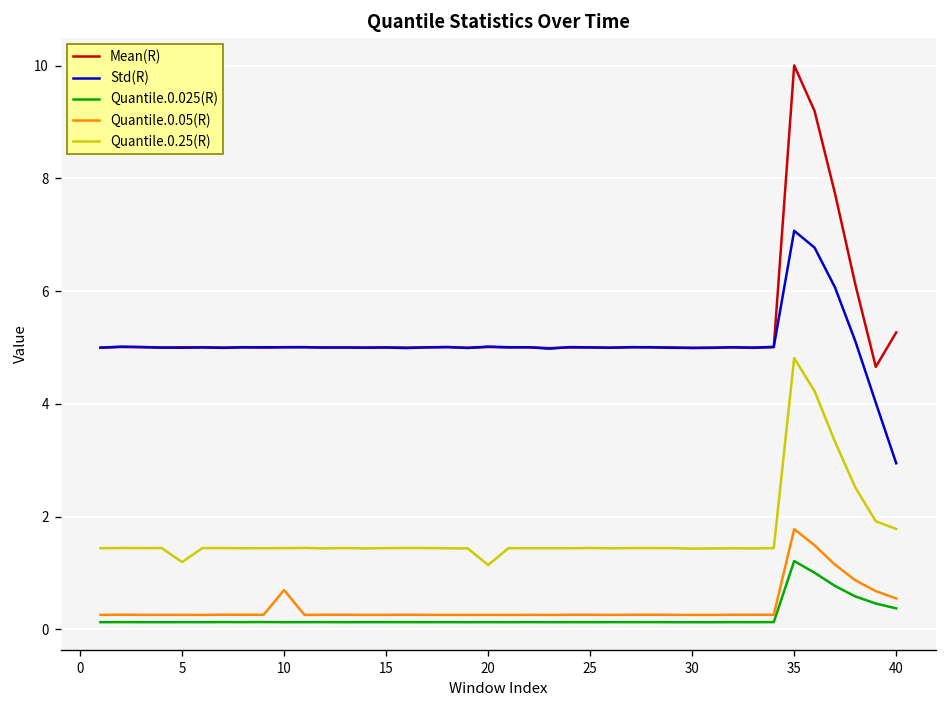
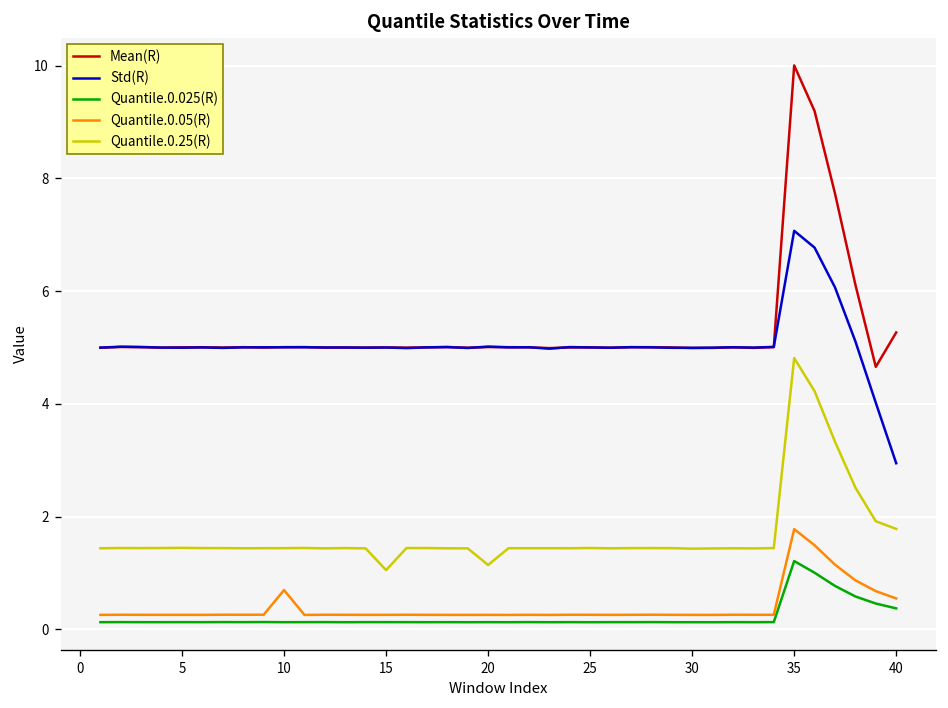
  {
    "Mean(R)": {
      "35": 10.0,
      "40": 5.3
    },
    "Std(R)": {
      "35": 7.1,
      "40": 2.9
    },
    "Quantile.0.025(R)": {
      "5": 0.1,
      "10": 0.1,
      "15": 0.1,
      "20": 0.1,
      "25": 0.1,
      "30": 0.1,
      "35": 1.2,
      "40": 0.4
    },
    "Quantile.0.05(R)": {
      "5": 0.3,
      "10": 0.7,
      "15": 0.3,
      "20": 0.3,
      "25": 0.3,
      "30": 0.3,
      "35": 1.8,
      "40": 0.5
    },
    "Quantile.0.25(R)": {
-     "5": 1.2,
+     "5": 1.4,
      "10": 1.4,
-     "15": 1.4,
+     "15": 1.0,
      "20": 1.1,
      "25": 1.4,
      "30": 1.4,
      "35": 4.8,
      "40": 1.8
    }
  }
